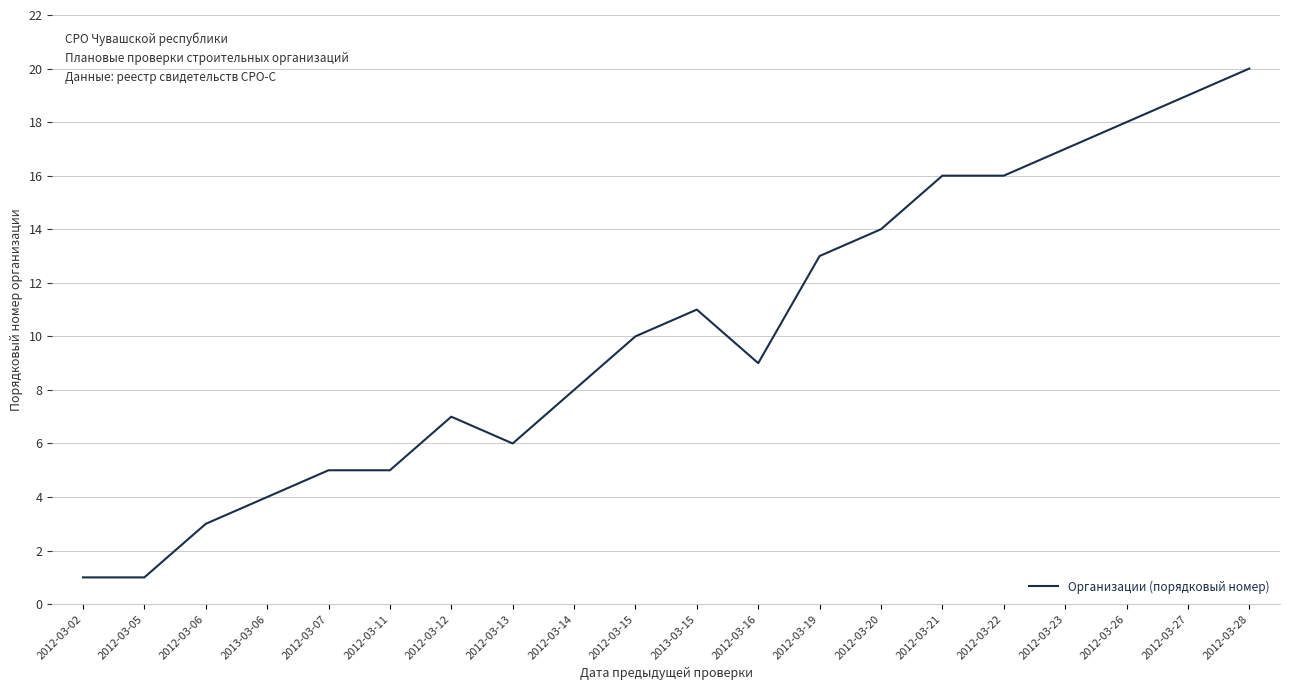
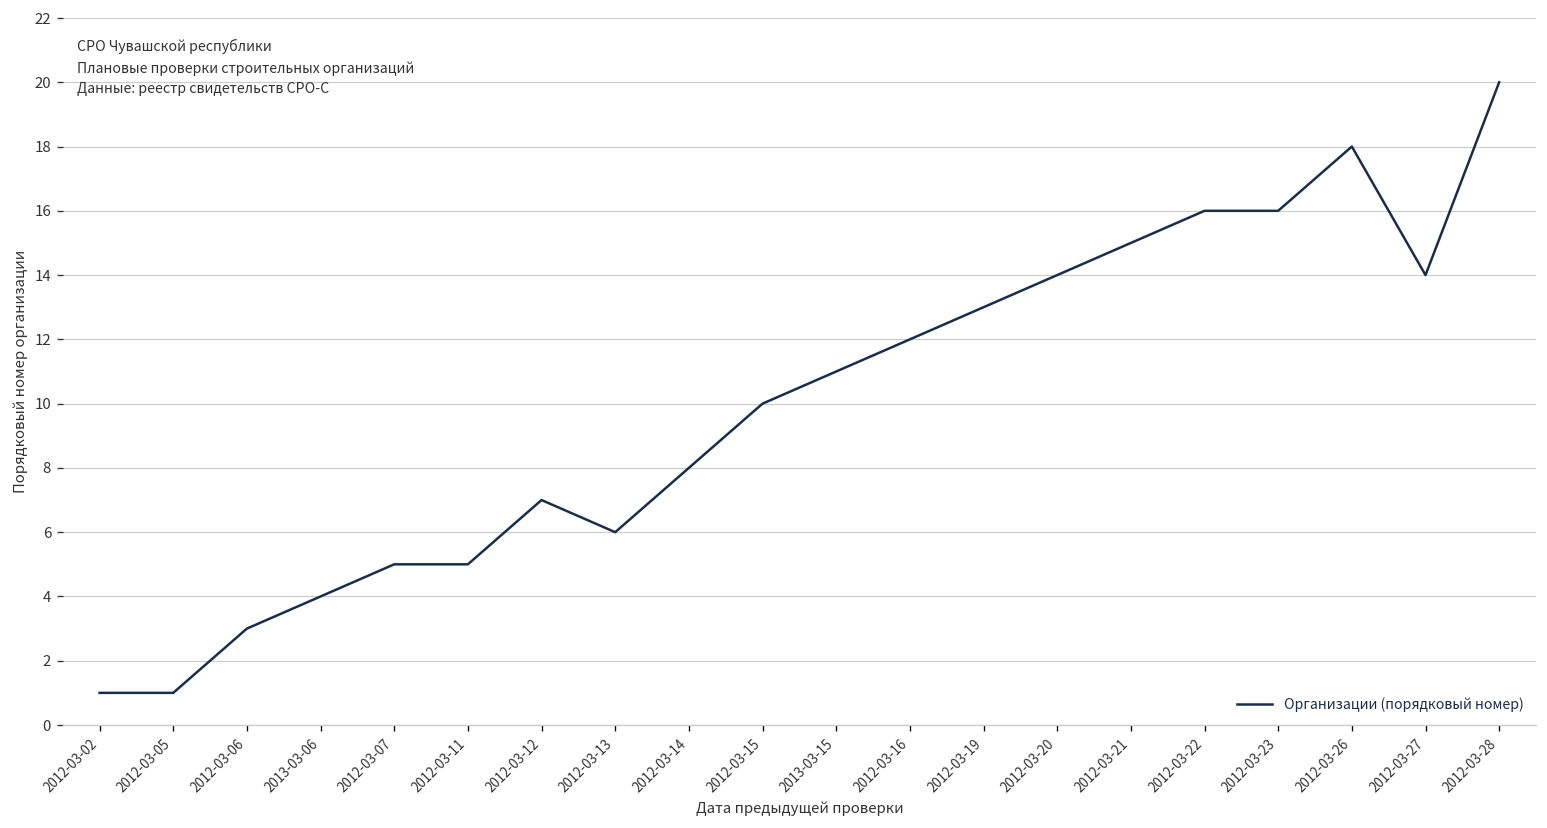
  {
    "2012-03-02": 1,
    "2012-03-05": 1,
    "2012-03-06": 3,
    "2013-03-06": 4,
    "2012-03-07": 5,
    "2012-03-11": 5,
    "2012-03-12": 7,
    "2012-03-13": 6,
    "2012-03-14": 8,
    "2012-03-15": 10,
    "2013-03-15": 11,
-   "2012-03-16": 9,
+   "2012-03-16": 12,
    "2012-03-19": 13,
    "2012-03-20": 14,
-   "2012-03-21": 16,
+   "2012-03-21": 15,
    "2012-03-22": 16,
-   "2012-03-23": 17,
+   "2012-03-23": 16,
    "2012-03-26": 18,
-   "2012-03-27": 19,
+   "2012-03-27": 14,
    "2012-03-28": 20
  }
